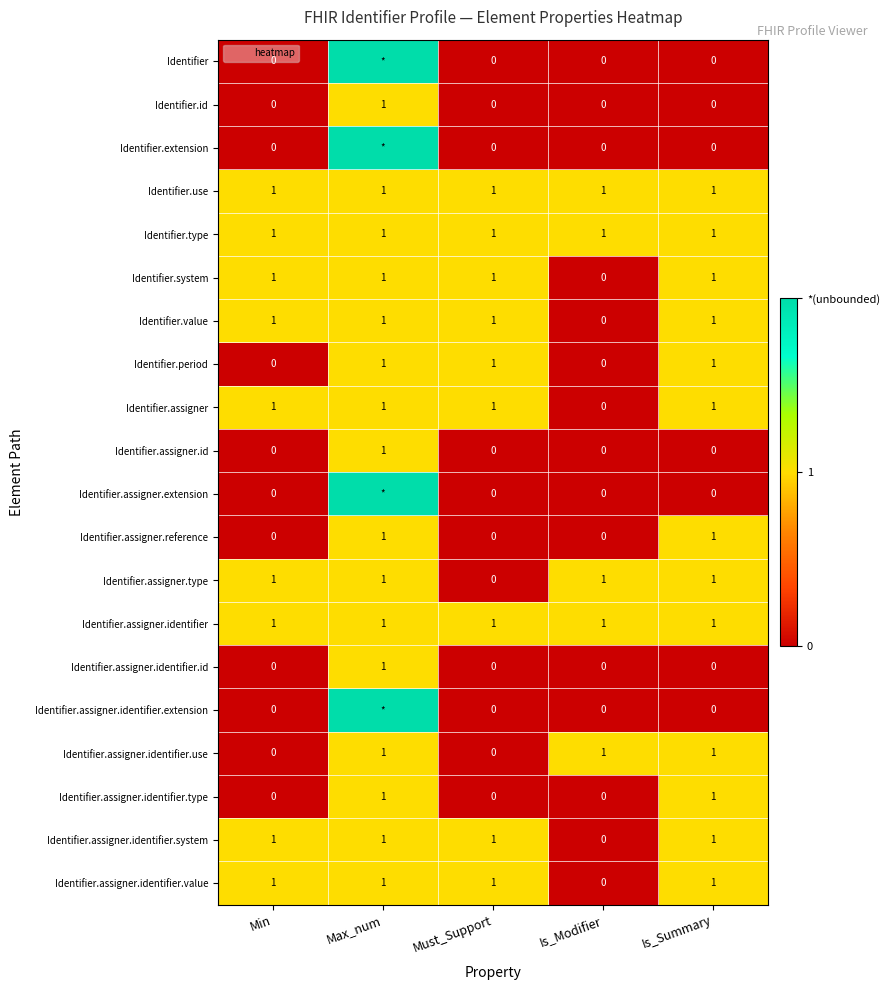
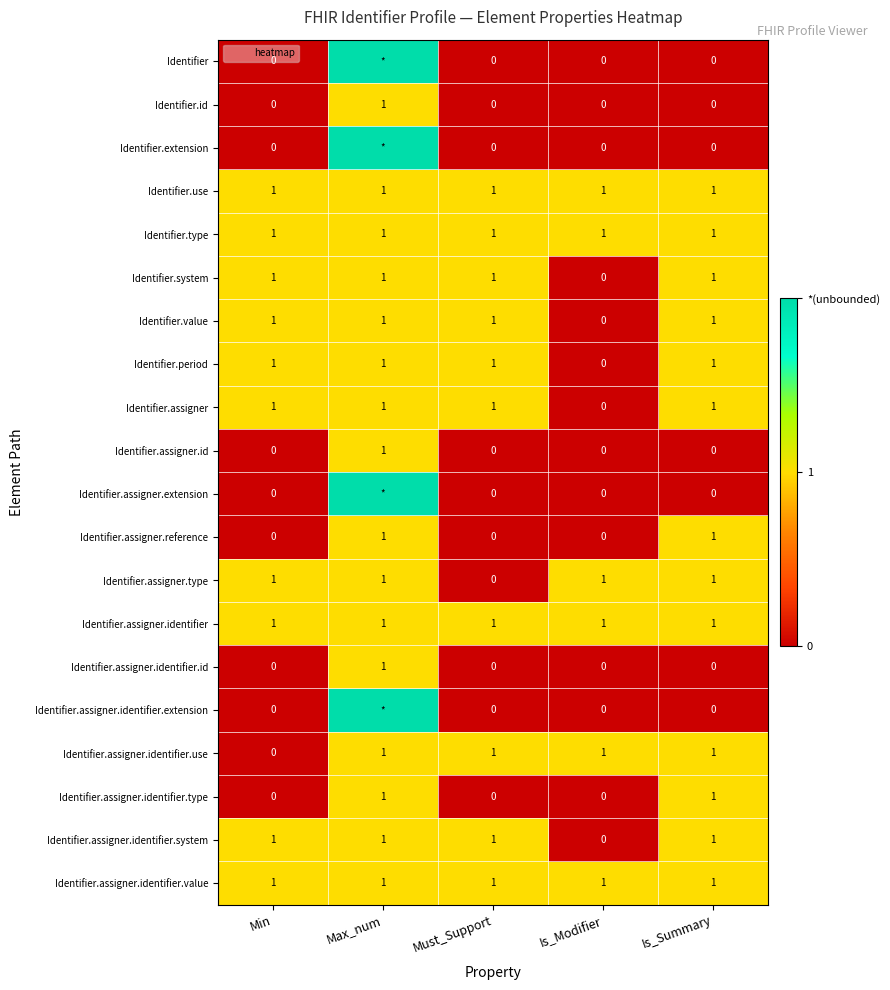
  {
    "Identifier": {
      "Must_Support": 0,
      "Is_Modifier": 0,
      "Is_Summary": 0
    },
    "Identifier.id": {
      "Min": 0,
      "Max_num": 1,
      "Must_Support": 0,
      "Is_Modifier": 0,
      "Is_Summary": 0
    },
    "Identifier.extension": {
      "Min": 0,
      "Must_Support": 0,
      "Is_Modifier": 0,
      "Is_Summary": 0
    },
    "Identifier.use": {
      "Min": 1,
      "Max_num": 1,
      "Must_Support": 1,
      "Is_Modifier": 1,
      "Is_Summary": 1
    },
    "Identifier.type": {
      "Min": 1,
      "Max_num": 1,
      "Must_Support": 1,
      "Is_Modifier": 1,
      "Is_Summary": 1
    },
    "Identifier.system": {
      "Min": 1,
      "Max_num": 1,
      "Must_Support": 1,
      "Is_Modifier": 0,
      "Is_Summary": 1
    },
    "Identifier.value": {
      "Min": 1,
      "Max_num": 1,
      "Must_Support": 1,
      "Is_Modifier": 0,
      "Is_Summary": 1
    },
    "Identifier.period": {
-     "Min": 0,
+     "Min": 1,
      "Max_num": 1,
      "Must_Support": 1,
      "Is_Modifier": 0,
      "Is_Summary": 1
    },
    "Identifier.assigner": {
      "Min": 1,
      "Max_num": 1,
      "Must_Support": 1,
      "Is_Modifier": 0,
      "Is_Summary": 1
    },
    "Identifier.assigner.id": {
      "Min": 0,
      "Max_num": 1,
      "Must_Support": 0,
      "Is_Modifier": 0,
      "Is_Summary": 0
    },
    "Identifier.assigner.extension": {
      "Min": 0,
      "Must_Support": 0,
      "Is_Modifier": 0,
      "Is_Summary": 0
    },
    "Identifier.assigner.reference": {
      "Min": 0,
      "Max_num": 1,
      "Must_Support": 0,
      "Is_Modifier": 0,
      "Is_Summary": 1
    },
    "Identifier.assigner.type": {
      "Min": 1,
      "Max_num": 1,
      "Must_Support": 0,
      "Is_Modifier": 1,
      "Is_Summary": 1
    },
    "Identifier.assigner.identifier": {
      "Min": 1,
      "Max_num": 1,
      "Must_Support": 1,
      "Is_Modifier": 1,
      "Is_Summary": 1
    },
    "Identifier.assigner.identifier.id": {
      "Min": 0,
      "Max_num": 1,
      "Must_Support": 0,
      "Is_Modifier": 0,
      "Is_Summary": 0
    },
    "Identifier.assigner.identifier.extension": {
      "Min": 0,
      "Must_Support": 0,
      "Is_Modifier": 0,
      "Is_Summary": 0
    },
    "Identifier.assigner.identifier.use": {
      "Min": 0,
      "Max_num": 1,
-     "Must_Support": 0,
+     "Must_Support": 1,
      "Is_Modifier": 1,
      "Is_Summary": 1
    },
    "Identifier.assigner.identifier.type": {
      "Min": 0,
      "Max_num": 1,
      "Must_Support": 0,
      "Is_Modifier": 0,
      "Is_Summary": 1
    },
    "Identifier.assigner.identifier.system": {
      "Min": 1,
      "Max_num": 1,
      "Must_Support": 1,
      "Is_Modifier": 0,
      "Is_Summary": 1
    },
    "Identifier.assigner.identifier.value": {
      "Min": 1,
      "Max_num": 1,
      "Must_Support": 1,
-     "Is_Modifier": 0,
+     "Is_Modifier": 1,
      "Is_Summary": 1
    }
  }
